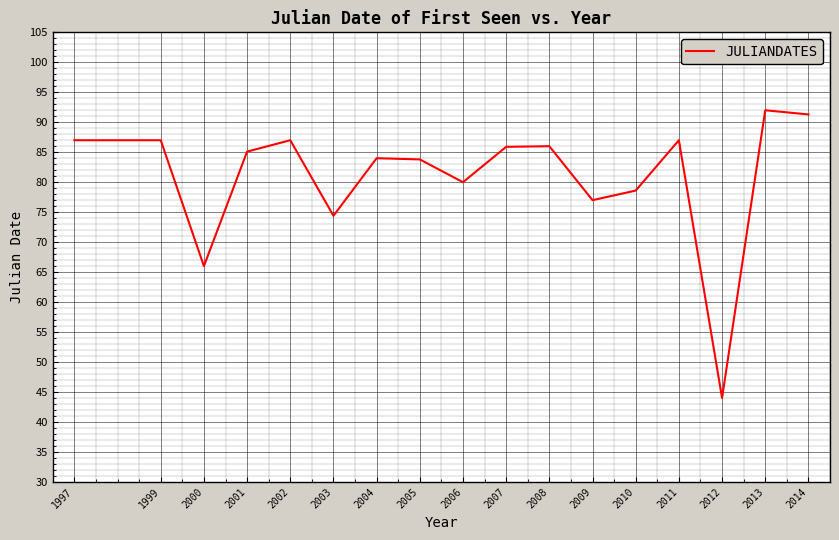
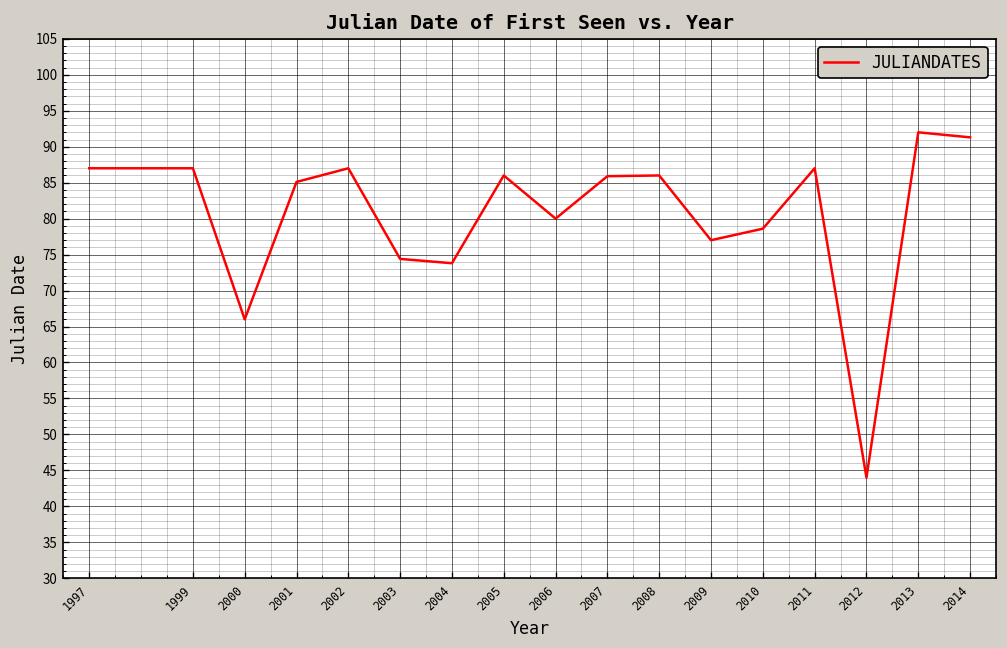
  {
    "1997": 87,
    "1999": 87,
    "2000": 66,
    "2001": 85,
    "2002": 87,
    "2003": 74,
-   "2004": 84,
-   "2005": 84,
+   "2004": 74,
+   "2005": 86,
    "2006": 80,
    "2007": 86,
    "2008": 86,
    "2009": 77,
    "2010": 79,
    "2011": 87,
    "2012": 44,
    "2013": 92,
    "2014": 91
  }
